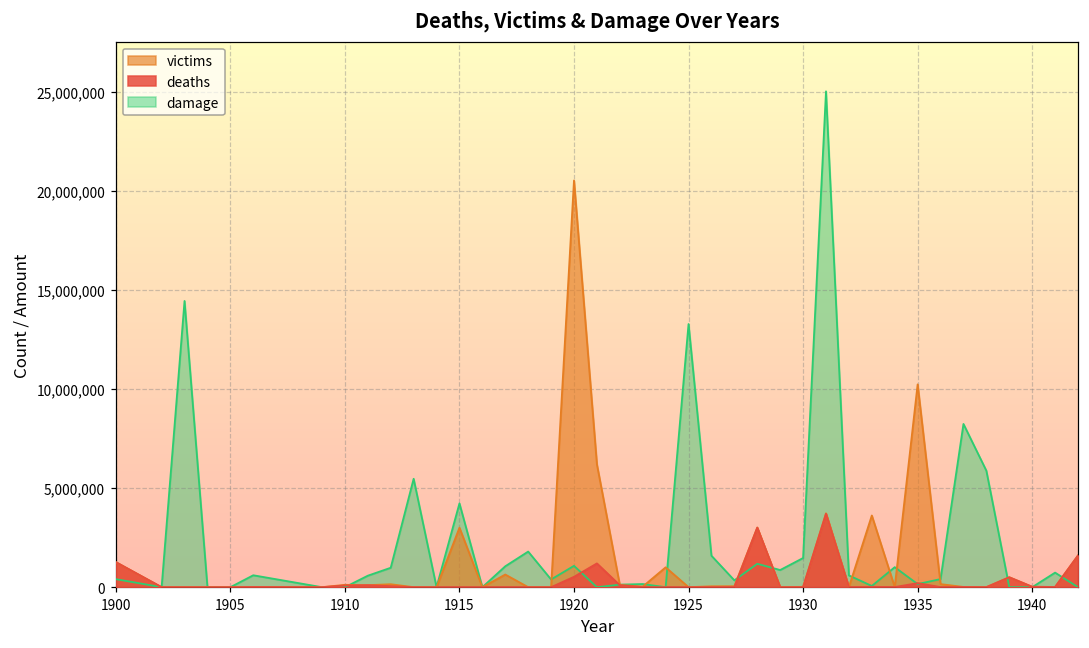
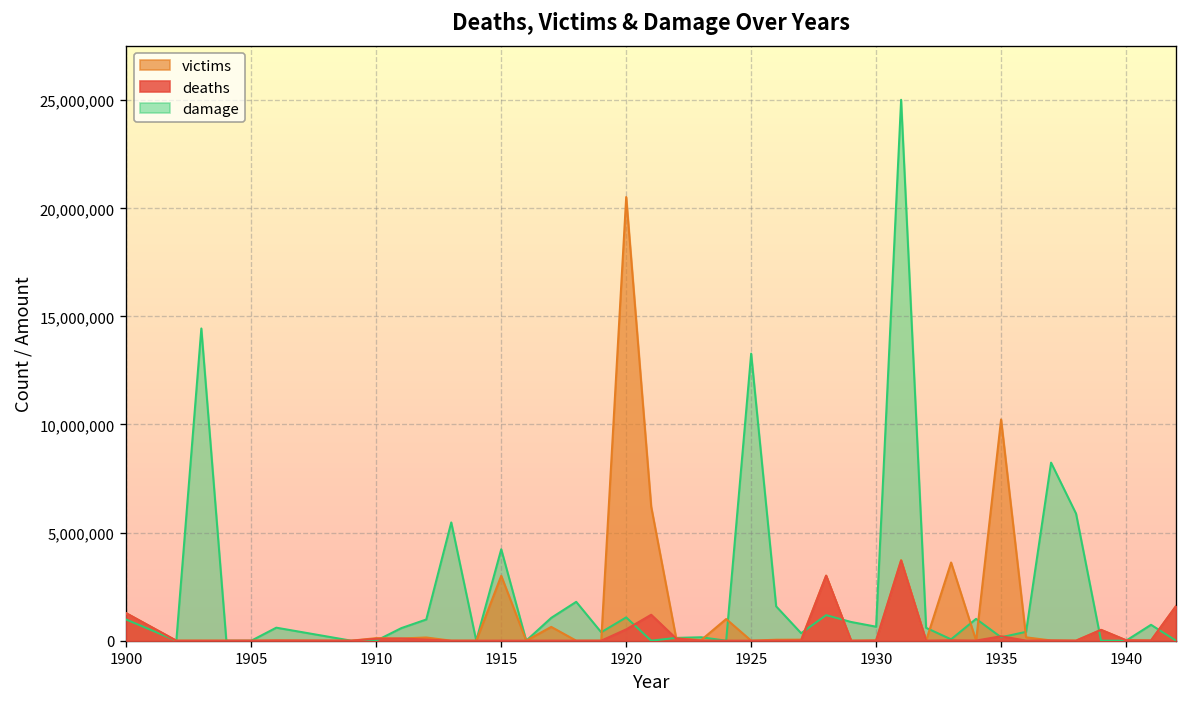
  {
    "damage": {
-     "1900": "400,000",
+     "1900": "1,000,000",
      "1915": "4,200,000",
      "1920": "1,100,000",
      "1925": "13,300,000",
-     "1930": "1,500,000"
+     "1930": "600,000"
    }
  }
